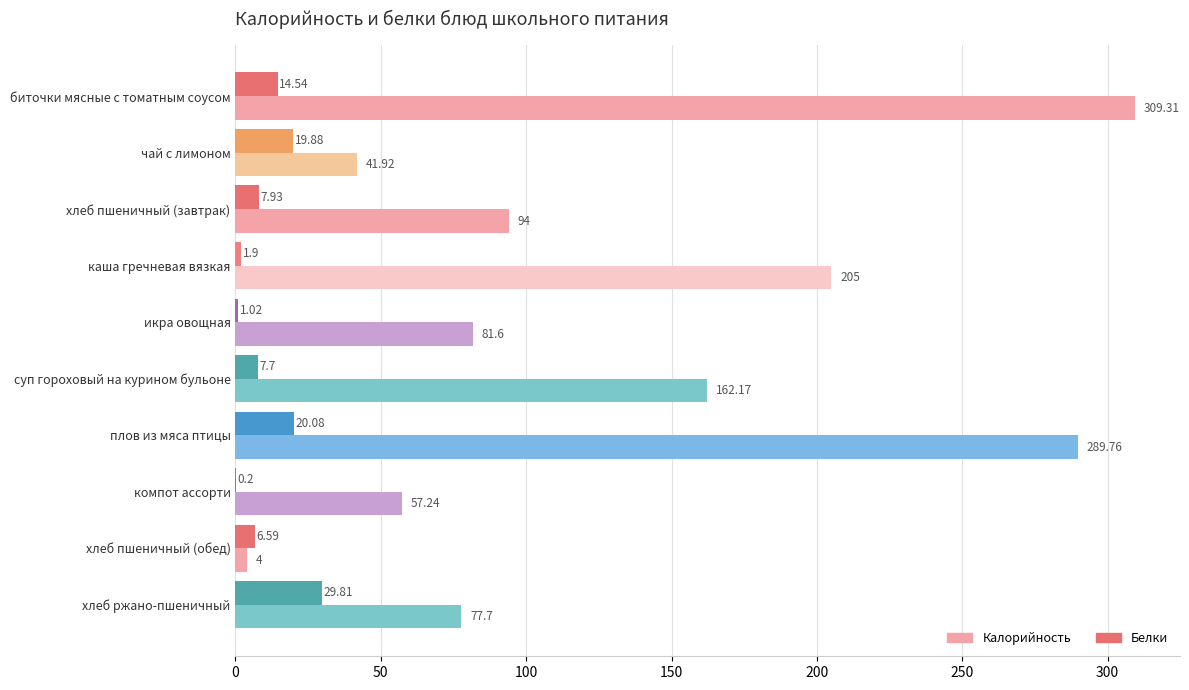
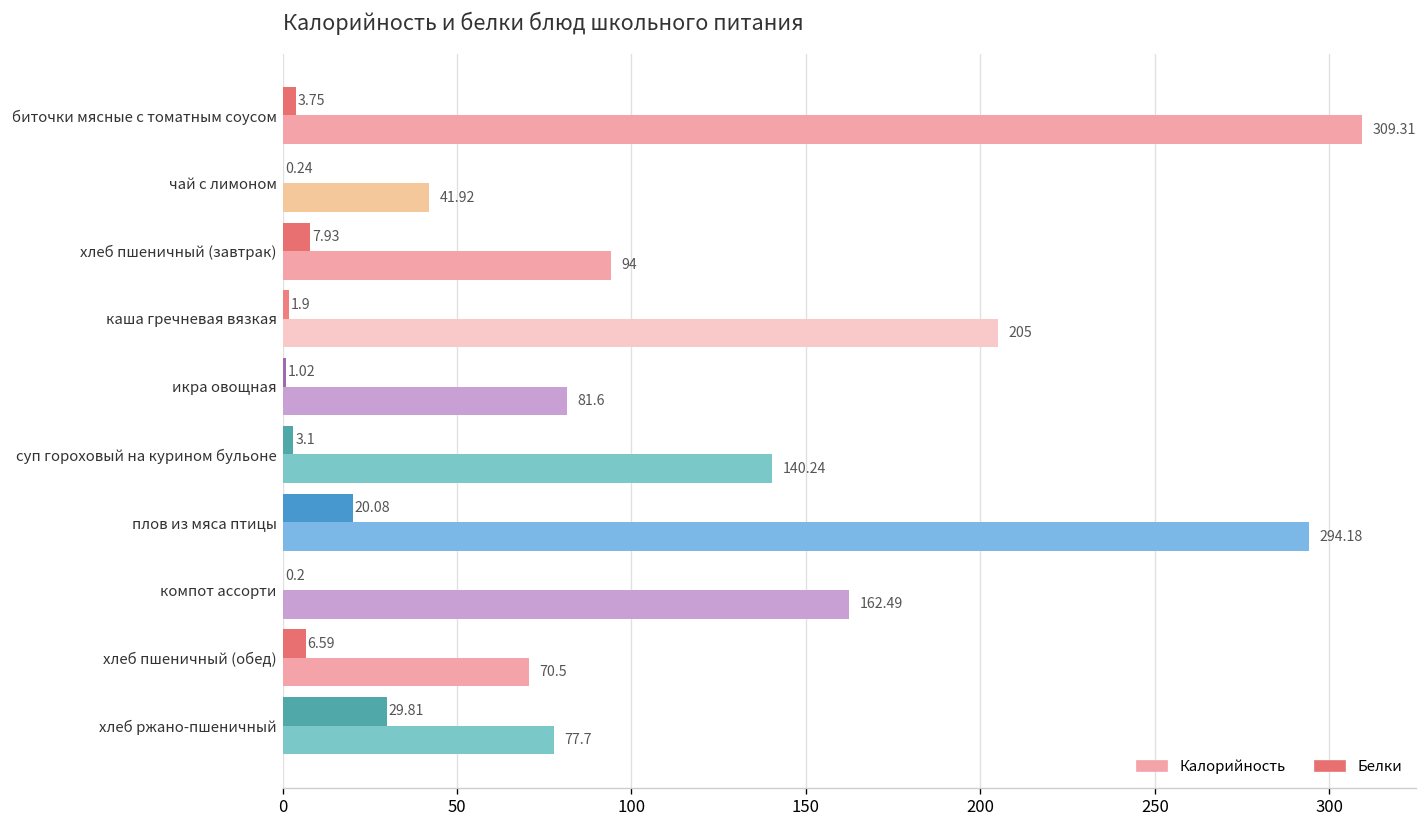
  {
    "Калорийность": {
      "биточки мясные с томатным соусом": 309.31,
      "чай с лимоном": 41.92,
      "хлеб пшеничный (завтрак)": 94,
      "каша гречневая вязкая": 205,
      "икра овощная": 81.6,
-     "суп гороховый на курином бульоне": 162.17,
-     "плов из мяса птицы": 289.76,
-     "компот ассорти": 57.24,
-     "хлеб пшеничный (обед)": 4,
+     "суп гороховый на курином бульоне": 140.24,
+     "плов из мяса птицы": 294.18,
+     "компот ассорти": 162.49,
+     "хлеб пшеничный (обед)": 70.5,
      "хлеб ржано-пшеничный": 77.7
    },
    "Белки": {
-     "биточки мясные с томатным соусом": 14.54,
-     "чай с лимоном": 19.88,
+     "биточки мясные с томатным соусом": 3.75,
+     "чай с лимоном": 0.24,
      "хлеб пшеничный (завтрак)": 7.93,
      "каша гречневая вязкая": 1.9,
      "икра овощная": 1.02,
-     "суп гороховый на курином бульоне": 7.7,
+     "суп гороховый на курином бульоне": 3.1,
      "плов из мяса птицы": 20.08,
      "компот ассорти": 0.2,
      "хлеб пшеничный (обед)": 6.59,
      "хлеб ржано-пшеничный": 29.81
    }
  }
